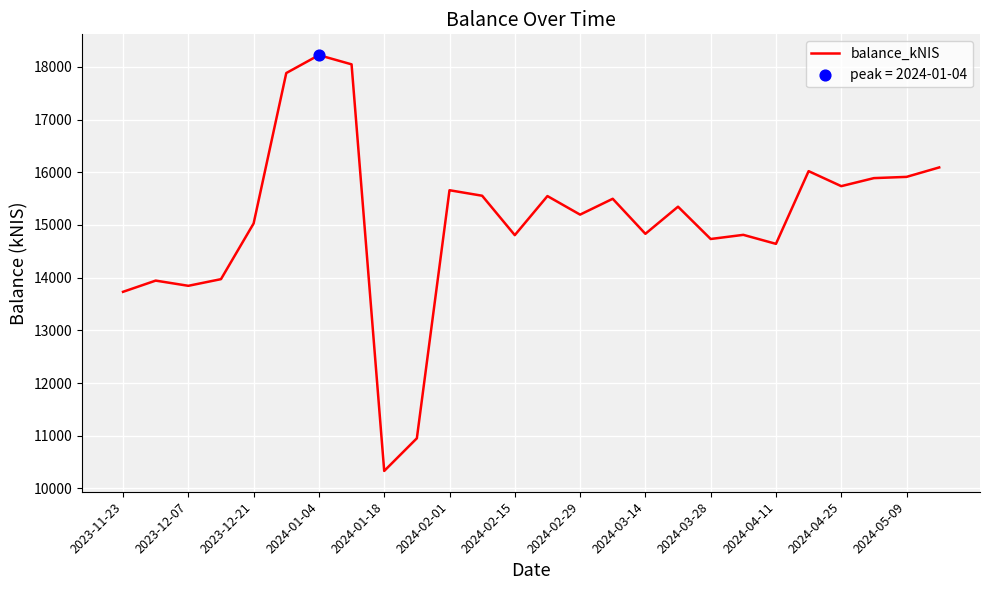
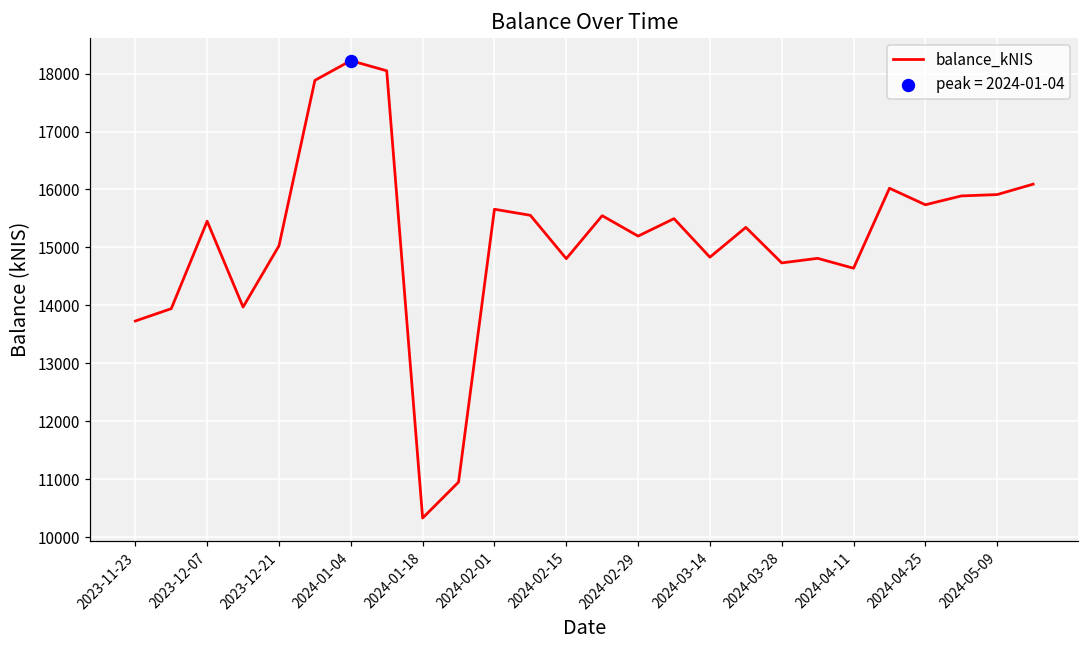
  {
    "balance_kNIS": {
      "2023-11-23": 13700,
-     "2023-12-07": 13800,
+     "2023-12-07": 15500,
      "2023-12-21": 15000,
      "2024-01-18": 10300,
      "2024-02-01": 15700,
      "2024-02-15": 14800,
      "2024-02-29": 15200,
      "2024-03-14": 14800,
      "2024-03-28": 14700,
      "2024-04-11": 14600,
      "2024-04-25": 15700,
      "2024-05-09": 15900
    }
  }
